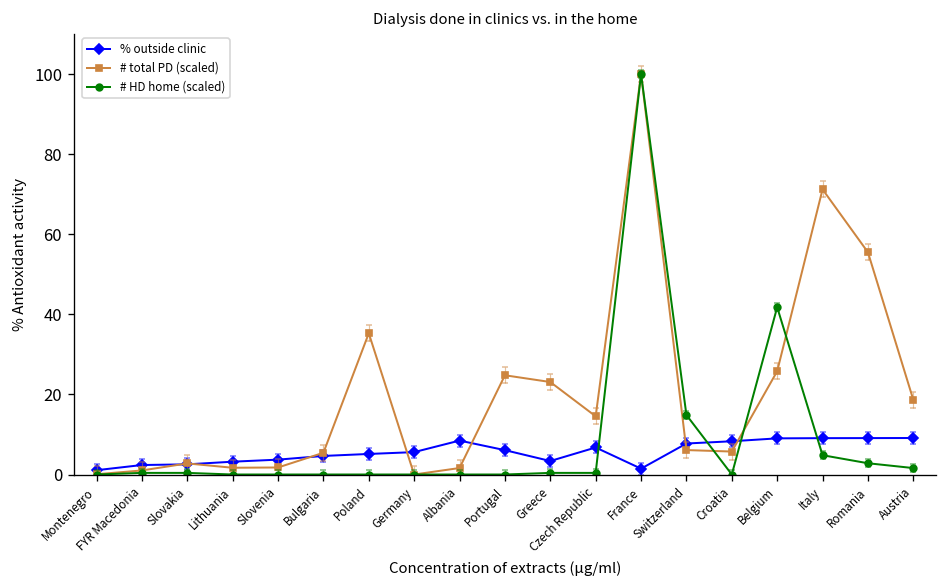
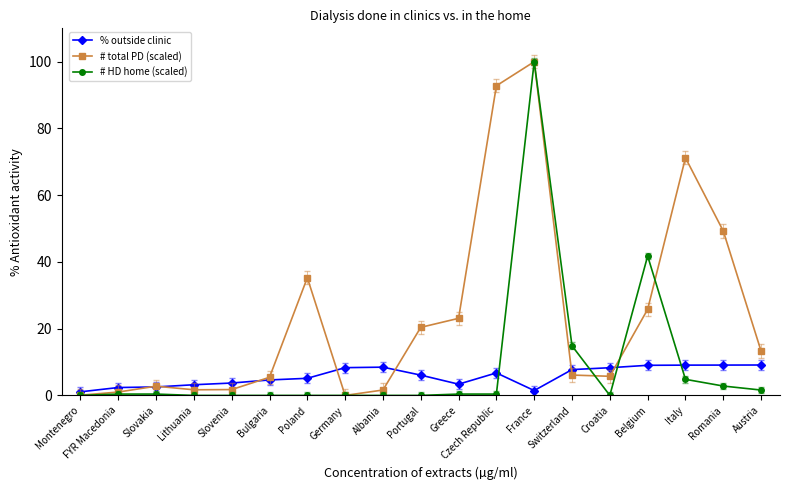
  {
    "% outside clinic": {
      "Bulgaria": 5,
      "Poland": 5,
-     "Germany": 6,
+     "Germany": 8,
      "Albania": 8,
      "Portugal": 6,
      "Greece": 3,
      "Czech Republic": 7,
      "France": 1,
      "Belgium": 9,
      "Italy": 9,
      "Romania": 9,
      "Austria": 9
    },
    "# total PD (scaled)": {
      "Poland": 35,
-     "Portugal": 25,
+     "Portugal": 20,
      "Greece": 23,
-     "Czech Republic": 15,
+     "Czech Republic": 93,
      "Croatia": 6,
      "Belgium": 26,
      "Italy": 71,
-     "Romania": 55,
-     "Austria": 19
+     "Romania": 49,
+     "Austria": 13
    },
    "# HD home (scaled)": {
      "Bulgaria": 0,
      "Poland": 0,
      "Portugal": 0,
      "Greece": 0,
      "Czech Republic": 0,
      "Switzerland": 15,
      "Croatia": 0,
      "Belgium": 42,
      "Italy": 5,
      "Romania": 3,
      "Austria": 2
    }
  }
